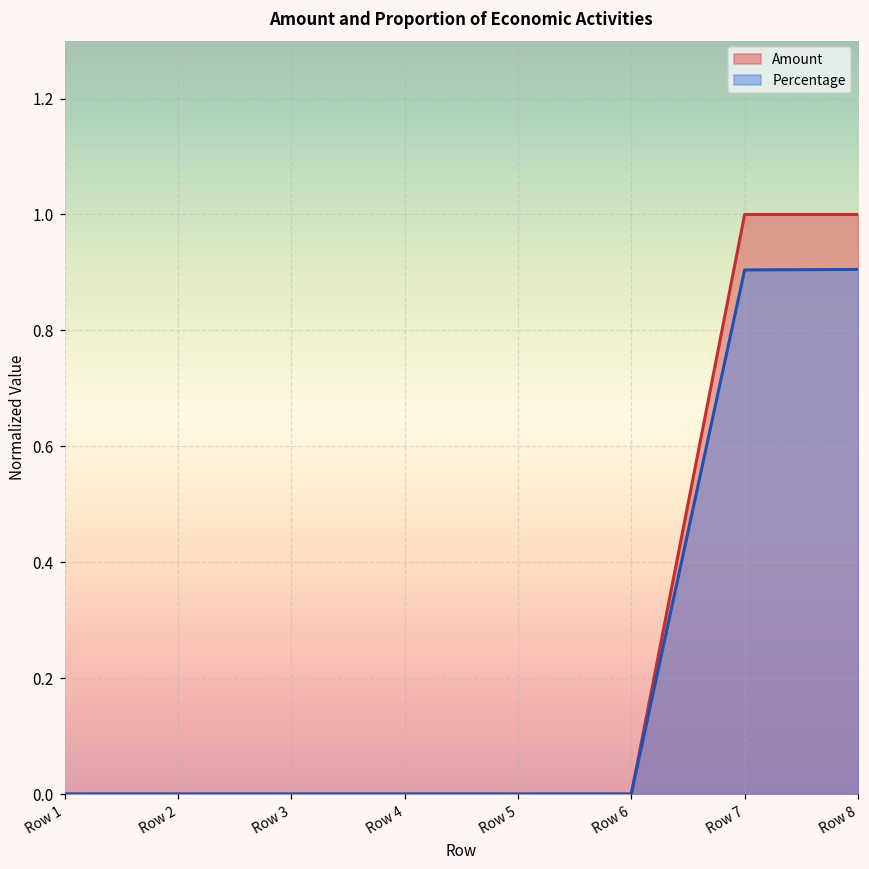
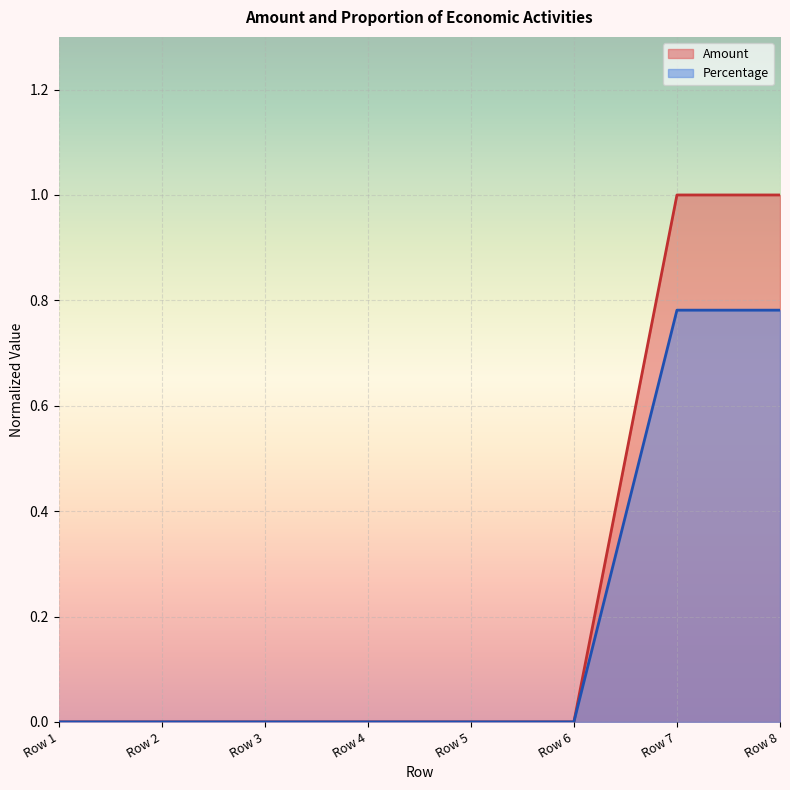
  {
    "Amount": {
      "Row 7": 1.00,
      "Row 8": 1.00
    },
    "Percentage": {
-     "Row 7": 0.90,
-     "Row 8": 0.91
+     "Row 7": 0.78,
+     "Row 8": 0.78
    }
  }
